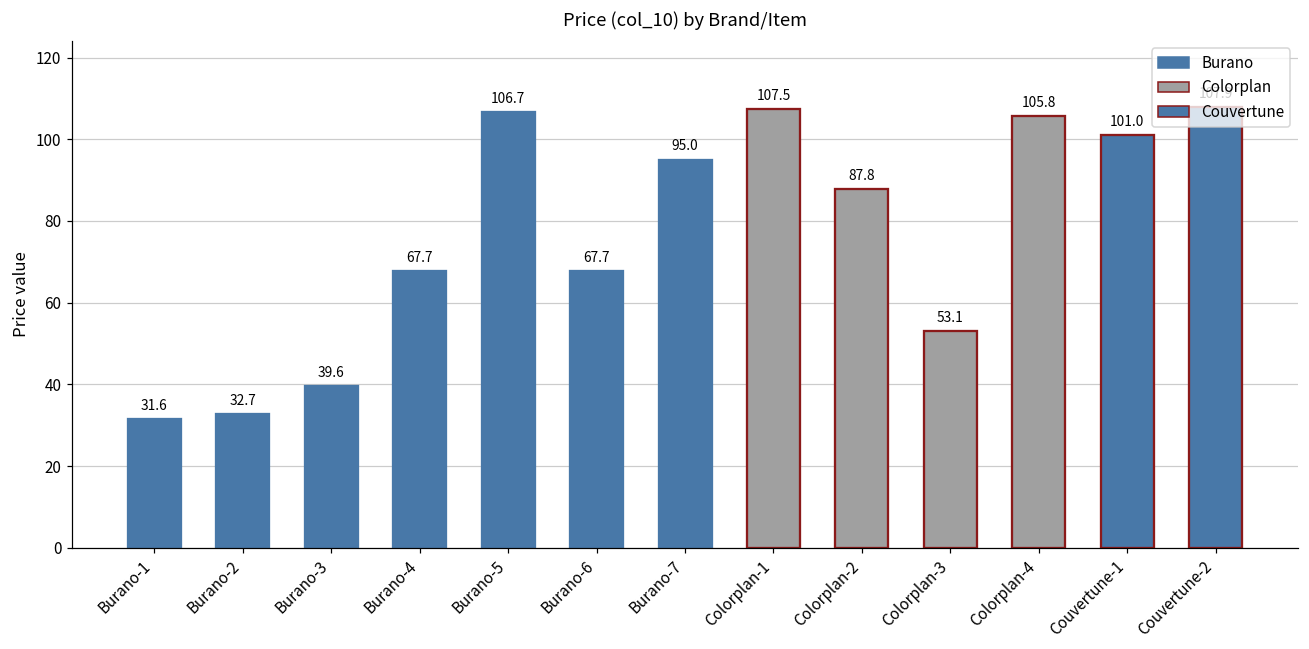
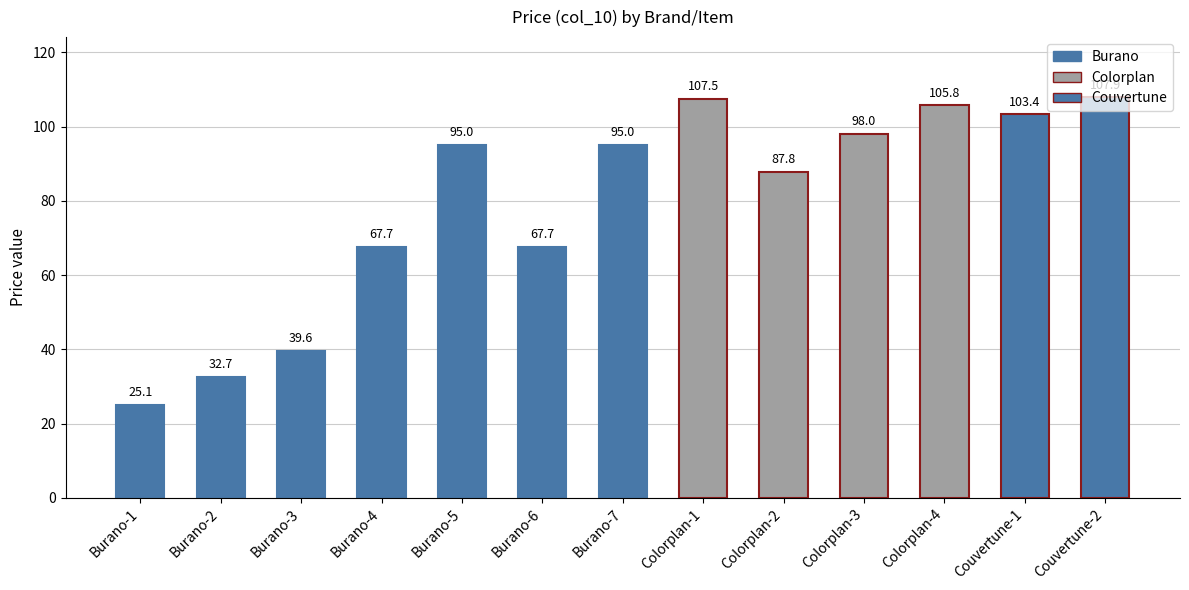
  {
-   "Burano-1": 31.6,
+   "Burano-1": 25.1,
    "Burano-2": 32.7,
    "Burano-3": 39.6,
    "Burano-4": 67.7,
-   "Burano-5": 106.7,
+   "Burano-5": 95.0,
    "Burano-6": 67.7,
    "Burano-7": 95.0,
    "Colorplan-1": 107.5,
    "Colorplan-2": 87.8,
-   "Colorplan-3": 53.1,
+   "Colorplan-3": 98.0,
    "Colorplan-4": 105.8,
-   "Couvertune-1": 101.0
+   "Couvertune-1": 103.4
  }
